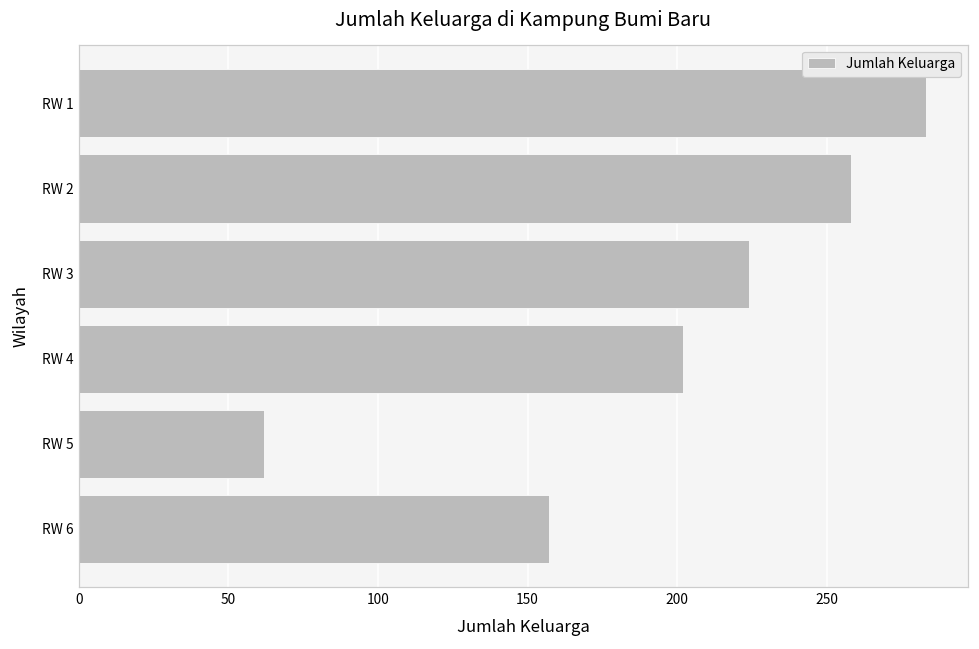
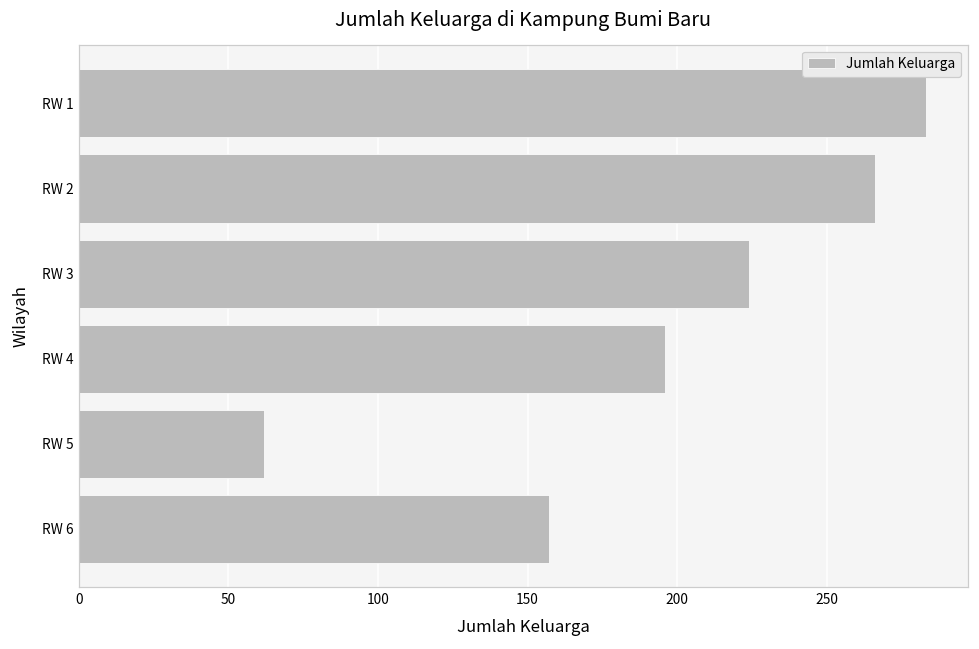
  {
    "RW 1": 283,
-   "RW 2": 258,
+   "RW 2": 266,
    "RW 3": 224,
-   "RW 4": 202,
+   "RW 4": 196,
    "RW 5": 62,
    "RW 6": 157
  }
